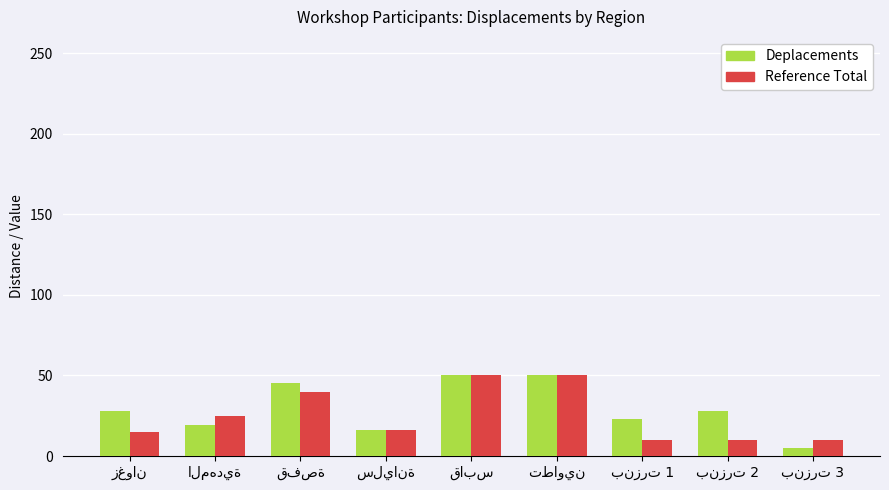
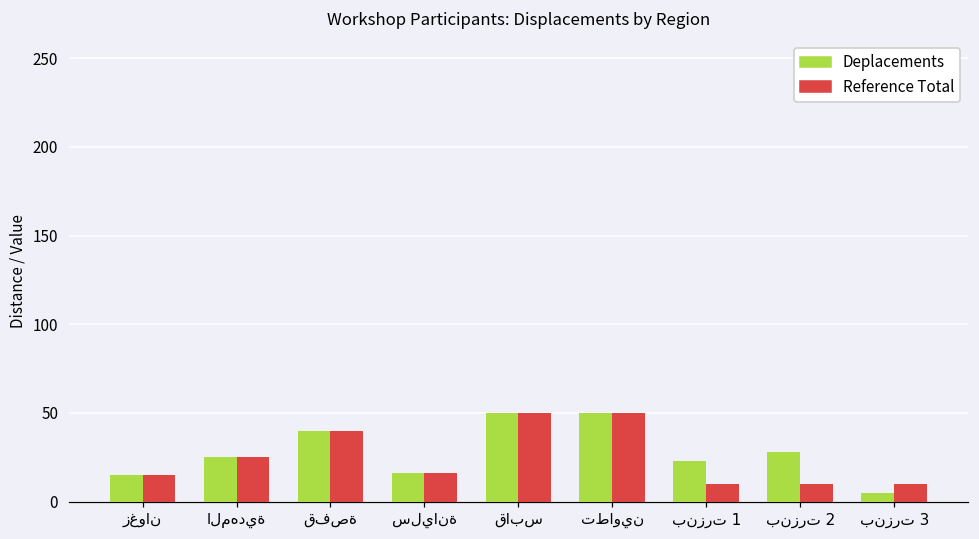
  {
    "Deplacements": {
-     "زغوان": 28,
-     "المهدية": 19,
-     "قفصة": 45,
+     "زغوان": 15,
+     "المهدية": 25,
+     "قفصة": 40,
      "سليانة": 16,
      "قابس": 50,
      "تطاوين": 50,
      "بنزرت 1": 23,
      "بنزرت 2": 28,
      "بنزرت 3": 5
    },
    "Reference Total": {
      "زغوان": 15,
      "المهدية": 25,
      "قفصة": 40,
      "سليانة": 16,
      "قابس": 50,
      "تطاوين": 50,
      "بنزرت 1": 10,
      "بنزرت 2": 10,
      "بنزرت 3": 10
    }
  }
